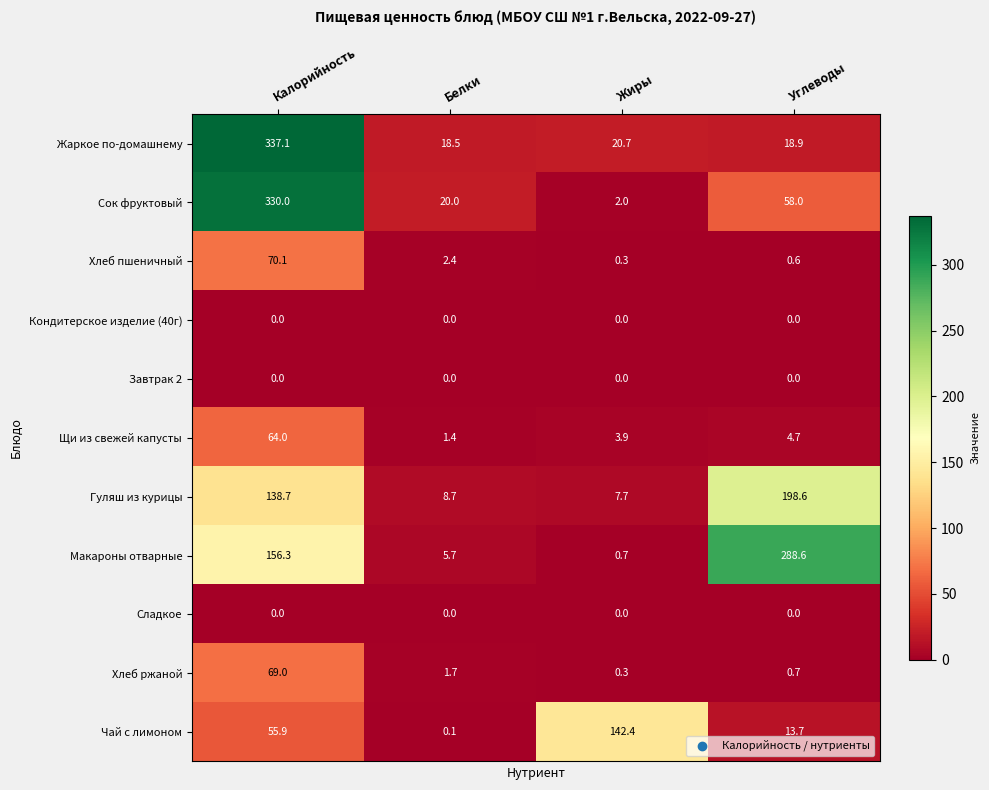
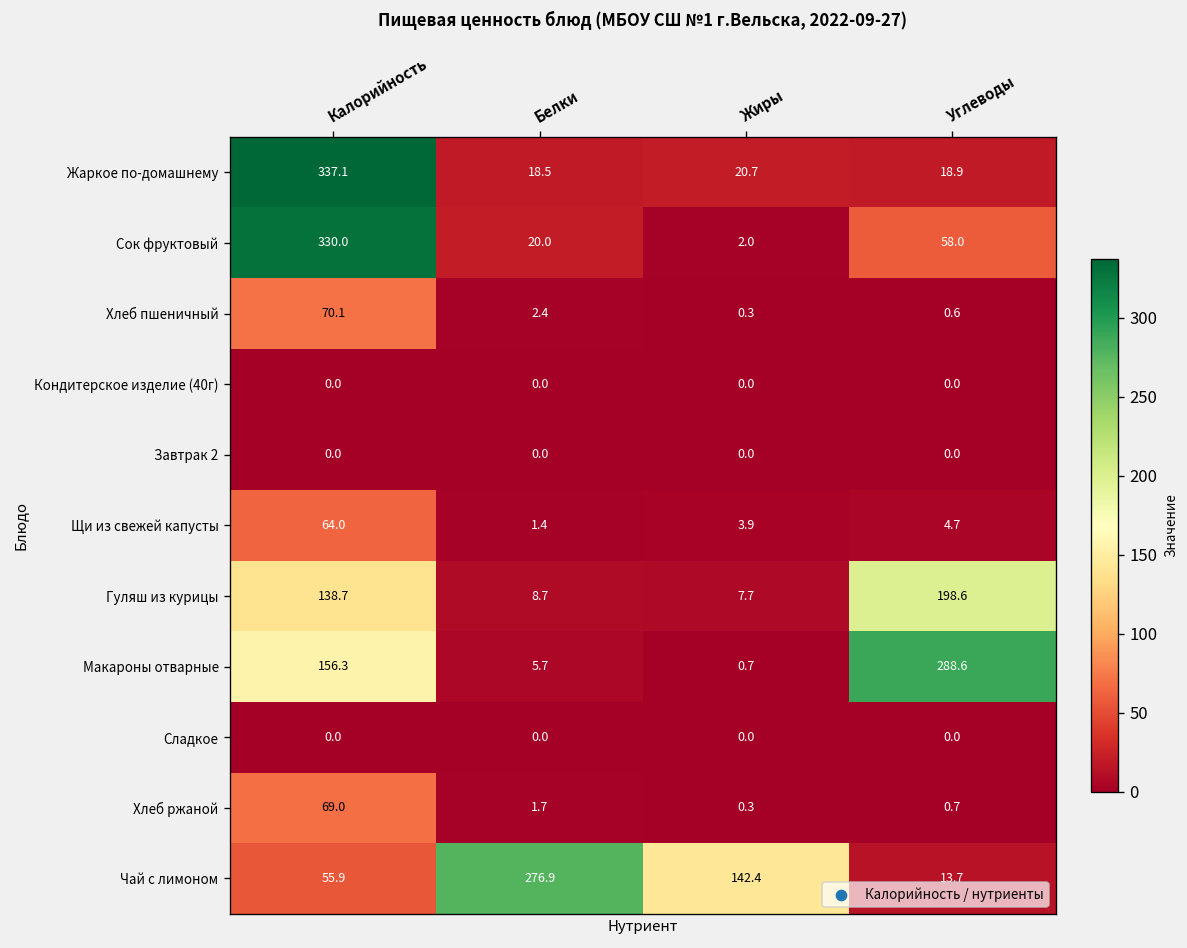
  {
    "Жаркое по-домашнему": {
      "Калорийность": 337.1,
      "Белки": 18.5,
      "Жиры": 20.7,
      "Углеводы": 18.9
    },
    "Сок фруктовый": {
      "Калорийность": 330.0,
      "Белки": 20.0,
      "Жиры": 2.0,
      "Углеводы": 58.0
    },
    "Хлеб пшеничный": {
      "Калорийность": 70.1,
      "Белки": 2.4,
      "Жиры": 0.3,
      "Углеводы": 0.6
    },
    "Кондитерское изделие (40г)": {
      "Калорийность": 0.0,
      "Белки": 0.0,
      "Жиры": 0.0,
      "Углеводы": 0.0
    },
    "Завтрак 2": {
      "Калорийность": 0.0,
      "Белки": 0.0,
      "Жиры": 0.0,
      "Углеводы": 0.0
    },
    "Щи из свежей капусты": {
      "Калорийность": 64.0,
      "Белки": 1.4,
      "Жиры": 3.9,
      "Углеводы": 4.7
    },
    "Гуляш из курицы": {
      "Калорийность": 138.7,
      "Белки": 8.7,
      "Жиры": 7.7,
      "Углеводы": 198.6
    },
    "Макароны отварные": {
      "Калорийность": 156.3,
      "Белки": 5.7,
      "Жиры": 0.7,
      "Углеводы": 288.6
    },
    "Сладкое": {
      "Калорийность": 0.0,
      "Белки": 0.0,
      "Жиры": 0.0,
      "Углеводы": 0.0
    },
    "Хлеб ржаной": {
      "Калорийность": 69.0,
      "Белки": 1.7,
      "Жиры": 0.3,
      "Углеводы": 0.7
    },
    "Чай с лимоном": {
      "Калорийность": 55.9,
-     "Белки": 0.1,
+     "Белки": 276.9,
      "Жиры": 142.4
    }
  }
